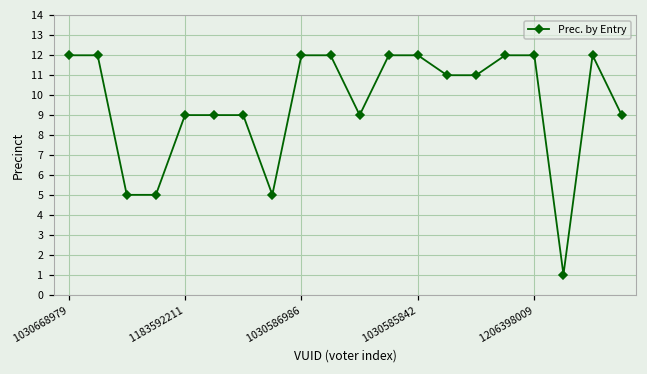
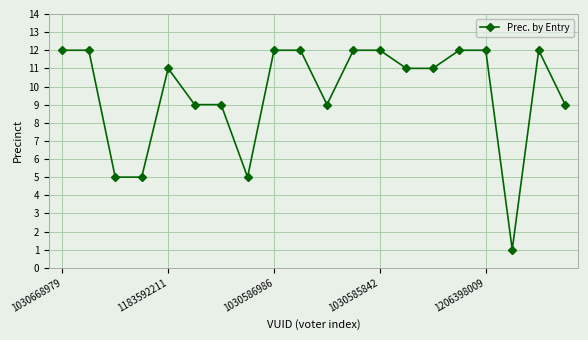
  {
    "1030668979": 12,
-   "1183592211": 9,
+   "1183592211": 11,
    "1030586986": 12,
    "1030585842": 12,
    "1206398009": 12
  }
